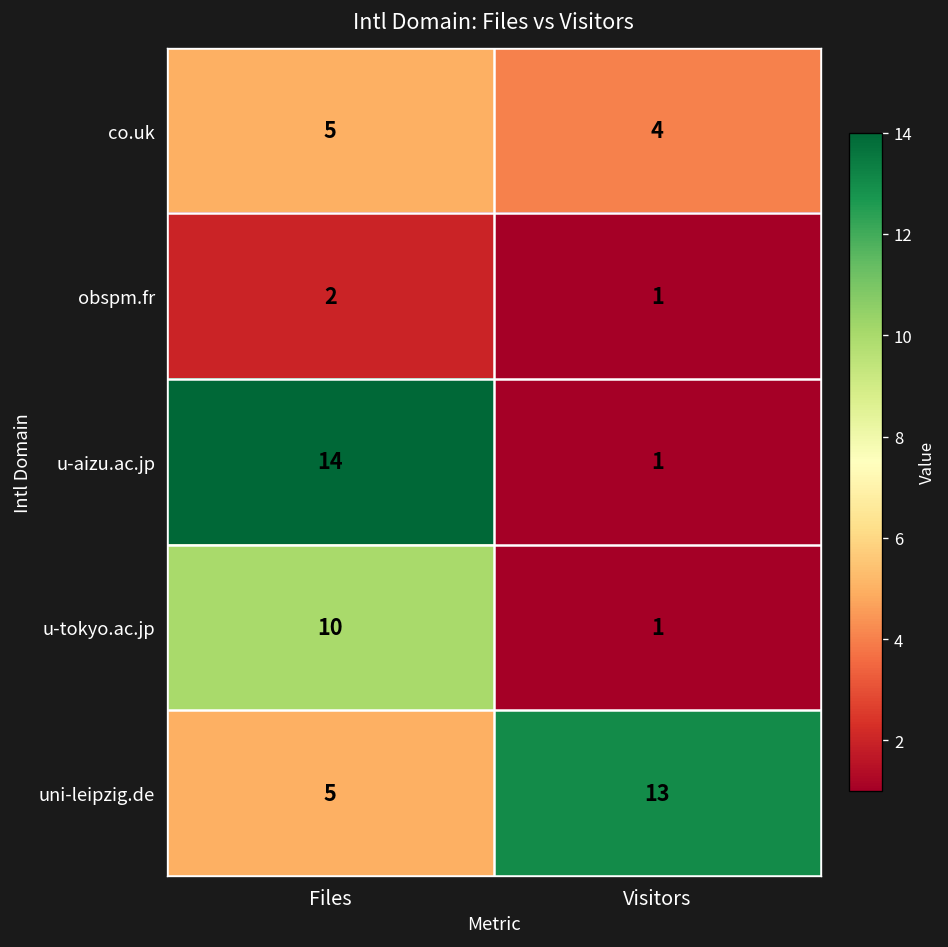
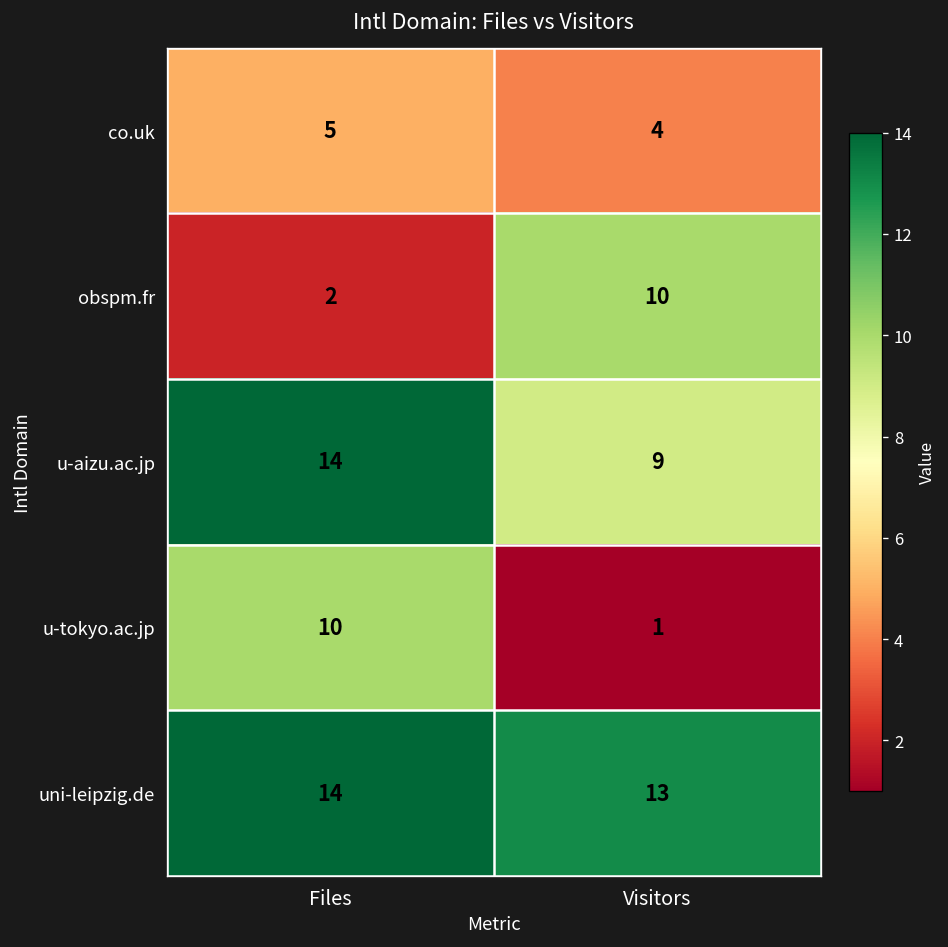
  {
    "co.uk": {
      "Files": 5,
      "Visitors": 4
    },
    "obspm.fr": {
      "Files": 2,
-     "Visitors": 1
+     "Visitors": 10
    },
    "u-aizu.ac.jp": {
      "Files": 14,
-     "Visitors": 1
+     "Visitors": 9
    },
    "u-tokyo.ac.jp": {
      "Files": 10,
      "Visitors": 1
    },
    "uni-leipzig.de": {
-     "Files": 5,
+     "Files": 14,
      "Visitors": 13
    }
  }
